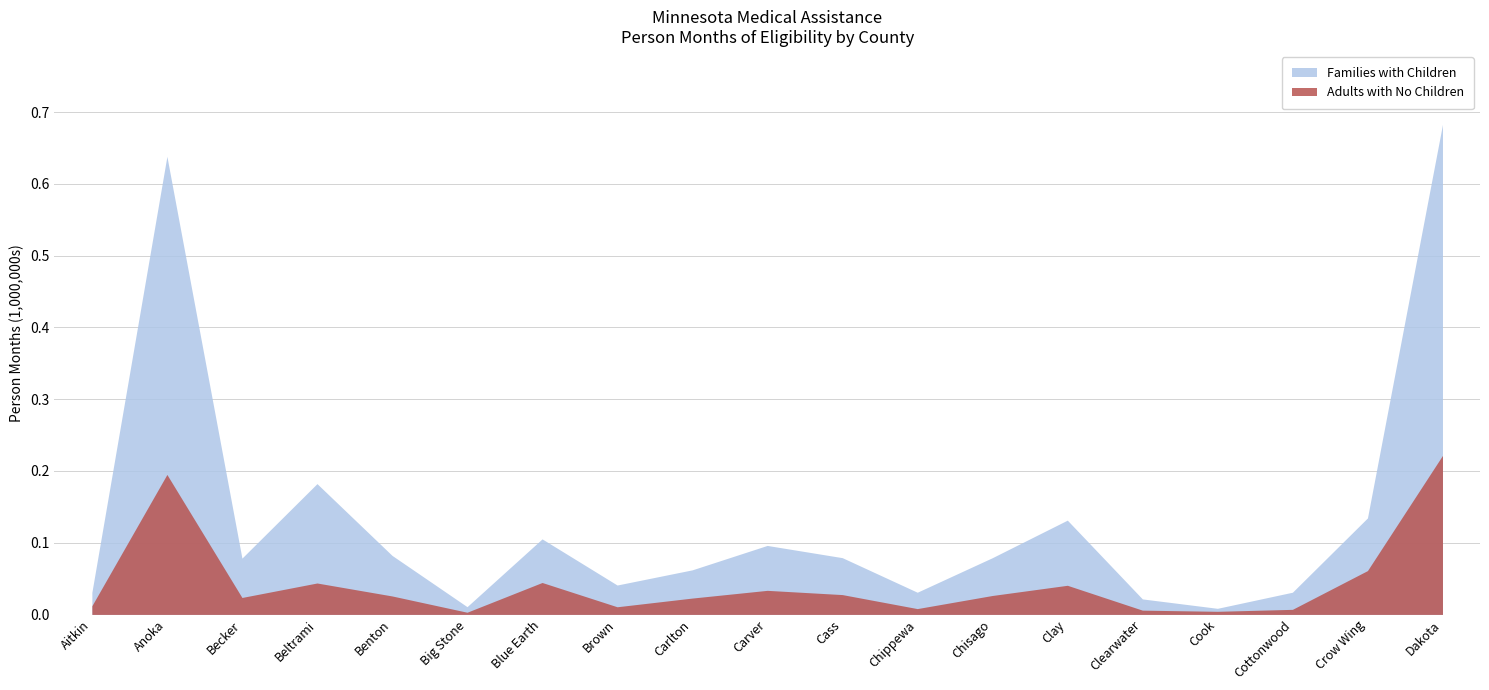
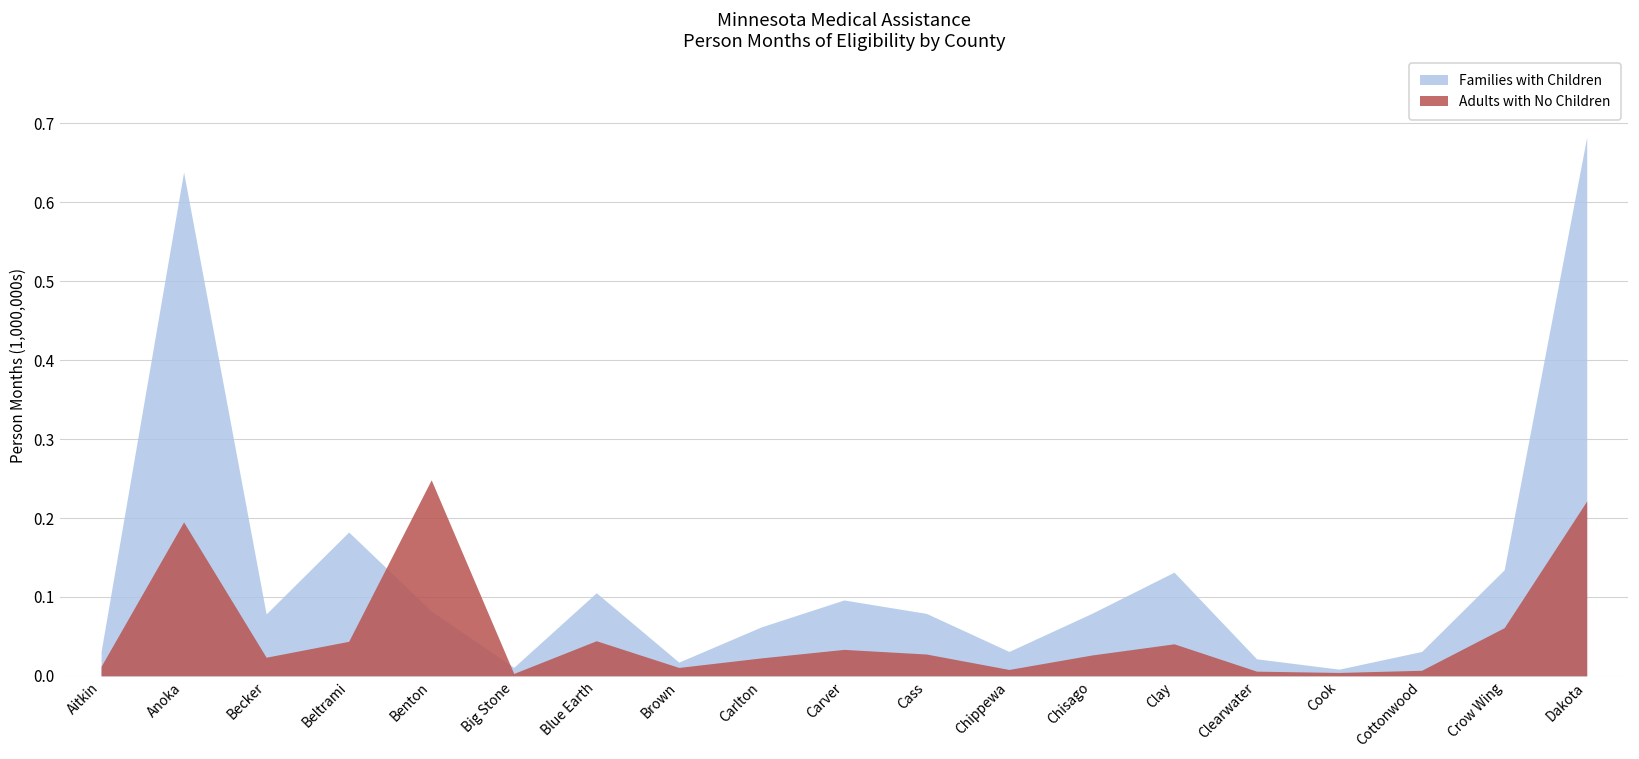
  {
    "Families with Children": {
      "Aitkin": 0.03,
      "Anoka": 0.64,
      "Becker": 0.08,
      "Beltrami": 0.18,
      "Benton": 0.08,
      "Big Stone": 0.01,
      "Blue Earth": 0.11,
-     "Brown": 0.04,
+     "Brown": 0.02,
      "Carlton": 0.06,
      "Carver": 0.10,
      "Cass": 0.08,
      "Chippewa": 0.03,
      "Chisago": 0.08,
      "Clay": 0.13,
      "Clearwater": 0.02,
      "Cook": 0.01,
      "Cottonwood": 0.03,
      "Crow Wing": 0.13,
      "Dakota": 0.68
    },
    "Adults with No Children": {
      "Aitkin": 0.01,
      "Anoka": 0.20,
      "Becker": 0.02,
      "Beltrami": 0.04,
-     "Benton": 0.03,
+     "Benton": 0.25,
      "Blue Earth": 0.04,
      "Brown": 0.01,
      "Carlton": 0.02,
      "Carver": 0.03,
      "Cass": 0.03,
      "Chippewa": 0.01,
      "Chisago": 0.03,
      "Clay": 0.04,
      "Clearwater": 0.01,
      "Cook": 0.00,
      "Cottonwood": 0.01,
      "Crow Wing": 0.06,
      "Dakota": 0.22
    }
  }
